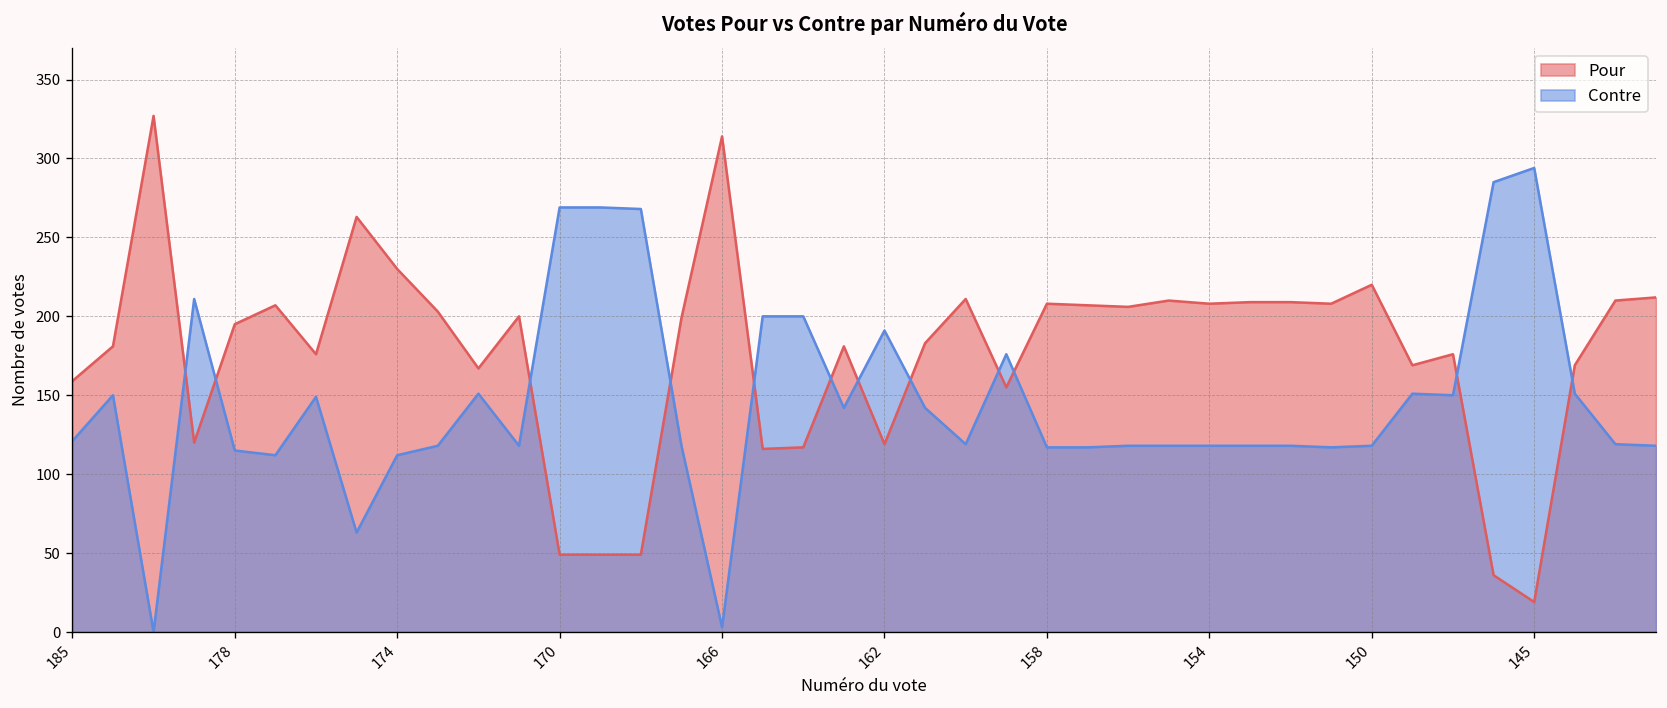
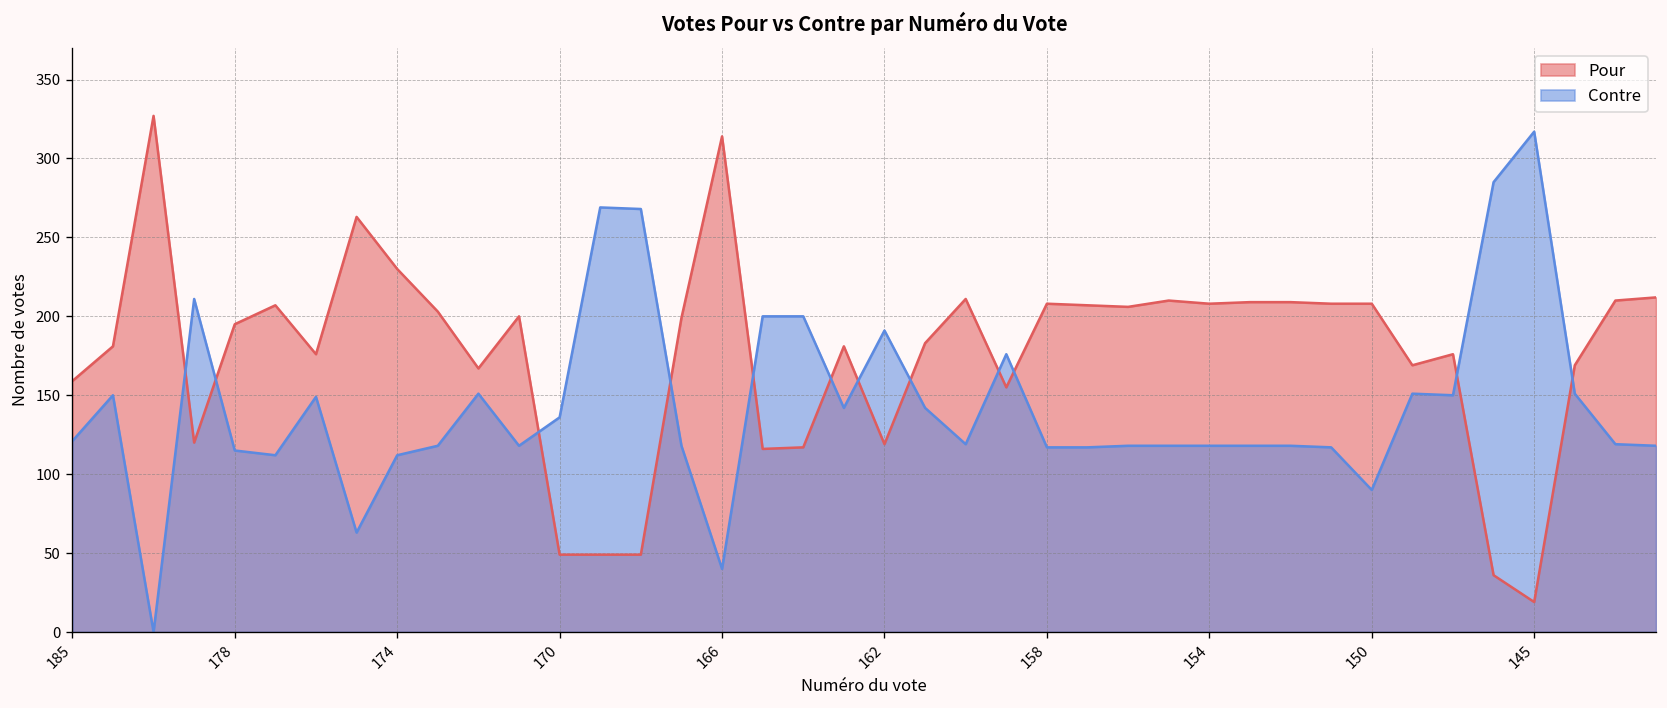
  {
    "Pour": {
      "185": 159,
      "178": 195,
      "174": 230,
      "170": 49,
      "166": 314,
      "162": 119,
      "158": 208,
      "154": 208,
-     "150": 220,
+     "150": 208,
      "145": 19
    },
    "Contre": {
      "185": 121,
      "178": 115,
      "174": 112,
-     "170": 269,
-     "166": 3,
+     "170": 136,
+     "166": 40,
      "162": 191,
      "158": 117,
      "154": 118,
-     "150": 118,
-     "145": 294
+     "150": 90,
+     "145": 317
    }
  }
